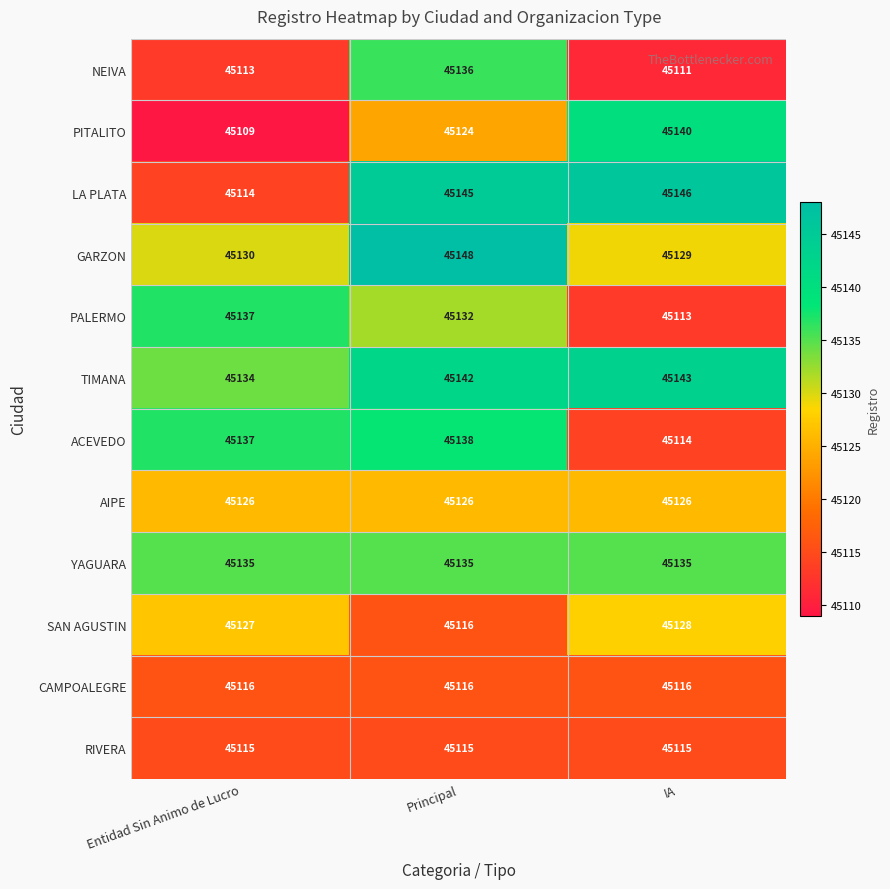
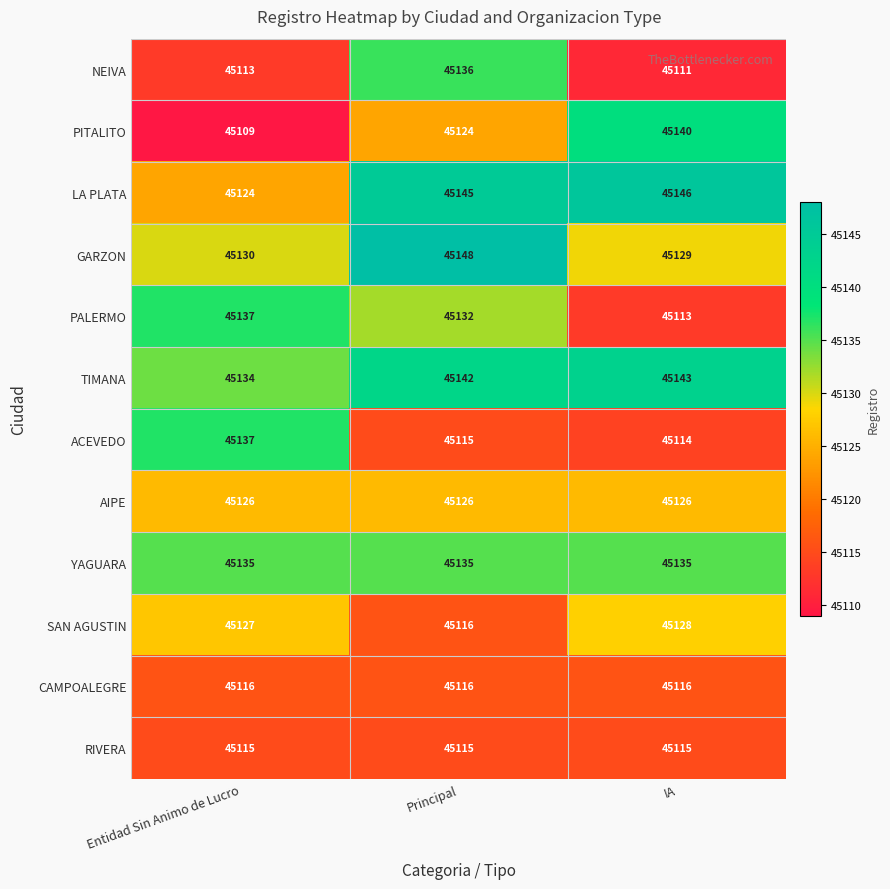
  {
    "NEIVA": {
      "Entidad Sin Animo de Lucro": 45113,
      "Principal": 45136
    },
    "PITALITO": {
      "Entidad Sin Animo de Lucro": 45109,
      "Principal": 45124,
      "IA": 45140
    },
    "LA PLATA": {
-     "Entidad Sin Animo de Lucro": 45114,
+     "Entidad Sin Animo de Lucro": 45124,
      "Principal": 45145,
      "IA": 45146
    },
    "GARZON": {
      "Entidad Sin Animo de Lucro": 45130,
      "Principal": 45148,
      "IA": 45129
    },
    "PALERMO": {
      "Entidad Sin Animo de Lucro": 45137,
      "Principal": 45132,
      "IA": 45113
    },
    "TIMANA": {
      "Entidad Sin Animo de Lucro": 45134,
      "Principal": 45142,
      "IA": 45143
    },
    "ACEVEDO": {
      "Entidad Sin Animo de Lucro": 45137,
-     "Principal": 45138,
+     "Principal": 45115,
      "IA": 45114
    },
    "AIPE": {
      "Entidad Sin Animo de Lucro": 45126,
      "Principal": 45126,
      "IA": 45126
    },
    "YAGUARA": {
      "Entidad Sin Animo de Lucro": 45135,
      "Principal": 45135,
      "IA": 45135
    },
    "SAN AGUSTIN": {
      "Entidad Sin Animo de Lucro": 45127,
      "Principal": 45116,
      "IA": 45128
    },
    "CAMPOALEGRE": {
      "Entidad Sin Animo de Lucro": 45116,
      "Principal": 45116,
      "IA": 45116
    },
    "RIVERA": {
      "Entidad Sin Animo de Lucro": 45115,
      "Principal": 45115,
      "IA": 45115
    }
  }
